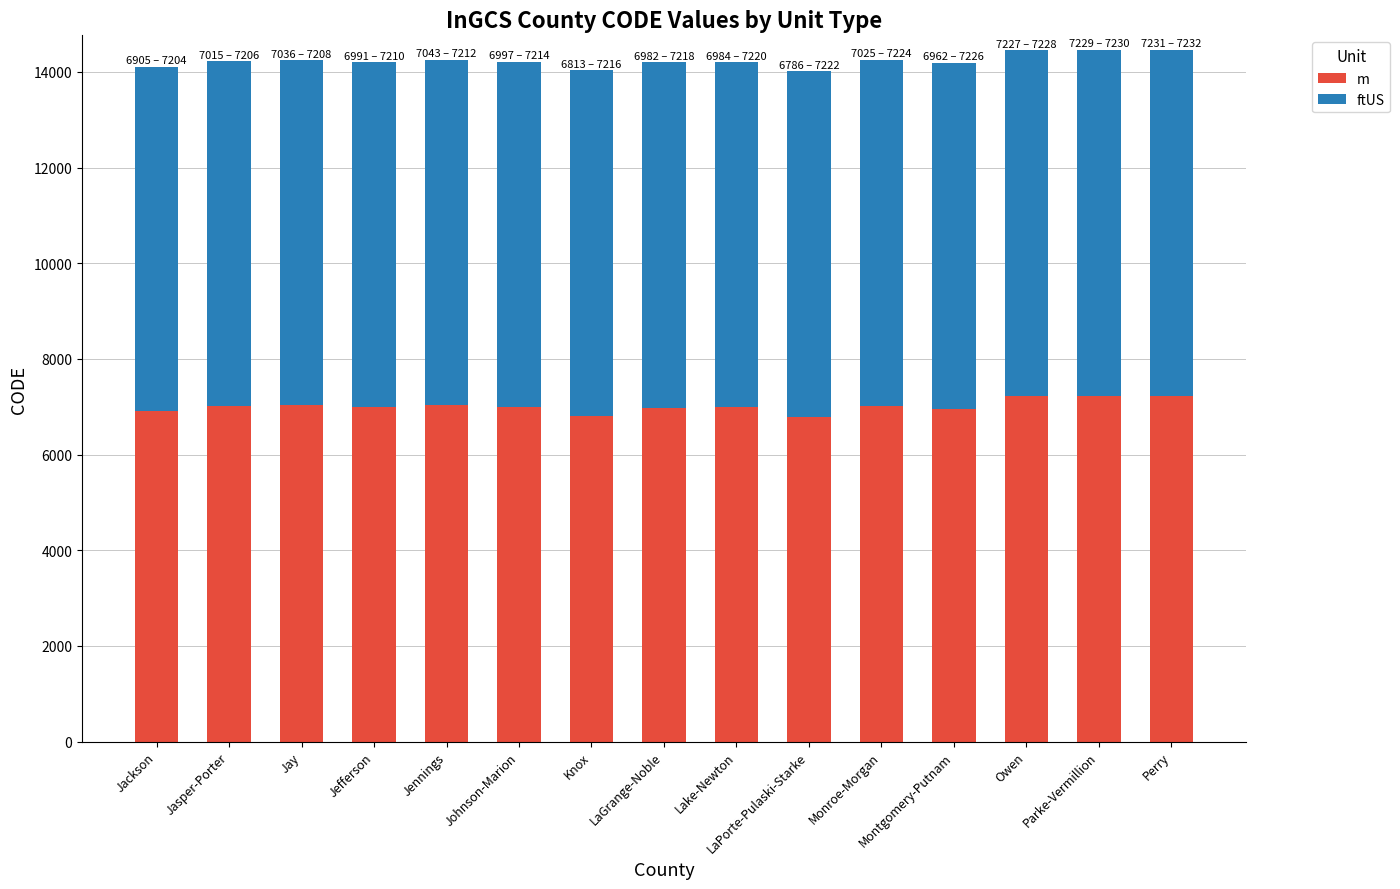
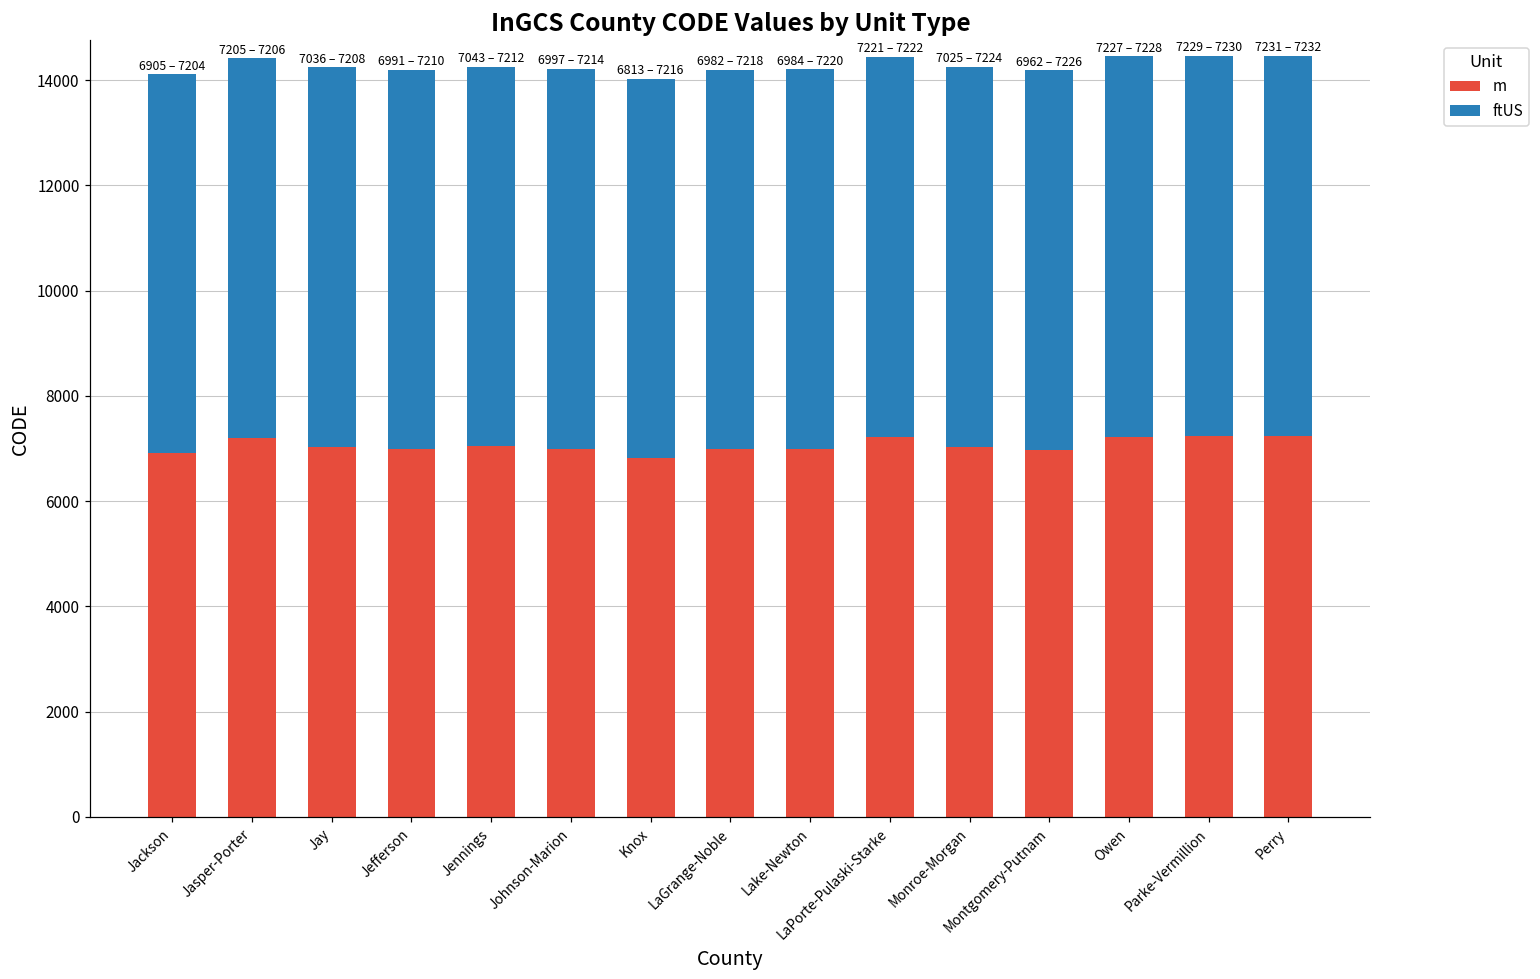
  {
    "m": {
-     "Jasper-Porter": 7015,
-     "LaPorte-Pulaski-Starke": 6786
+     "Jasper-Porter": 7205,
+     "LaPorte-Pulaski-Starke": 7221
    },
    "ftUS": {
      "Jackson": 7204,
      "Jasper-Porter": 7206,
      "Jay": 7208,
      "Jefferson": 7210,
      "Jennings": 7212,
      "Johnson-Marion": 7214,
      "Knox": 7216,
      "LaGrange-Noble": 7218,
      "Lake-Newton": 7220,
      "LaPorte-Pulaski-Starke": 7222,
      "Monroe-Morgan": 7224,
      "Montgomery-Putnam": 7226,
      "Owen": 7228,
      "Parke-Vermillion": 7230,
      "Perry": 7232
    }
  }
